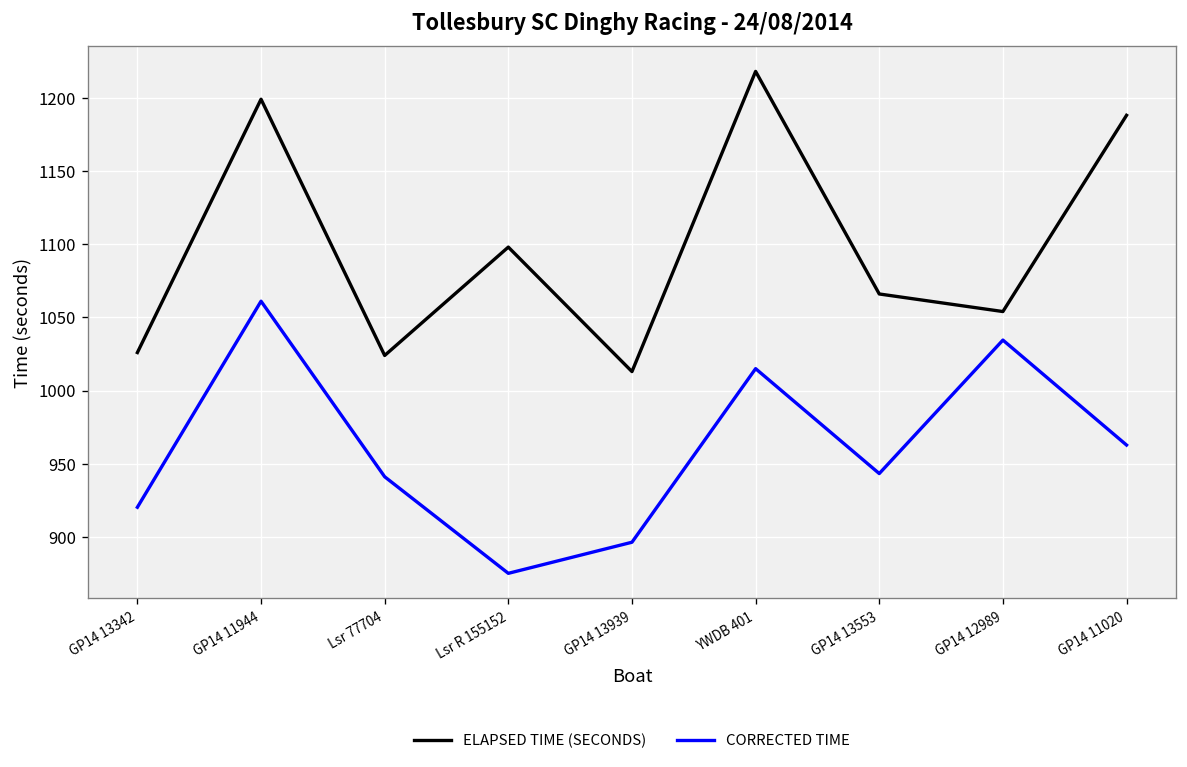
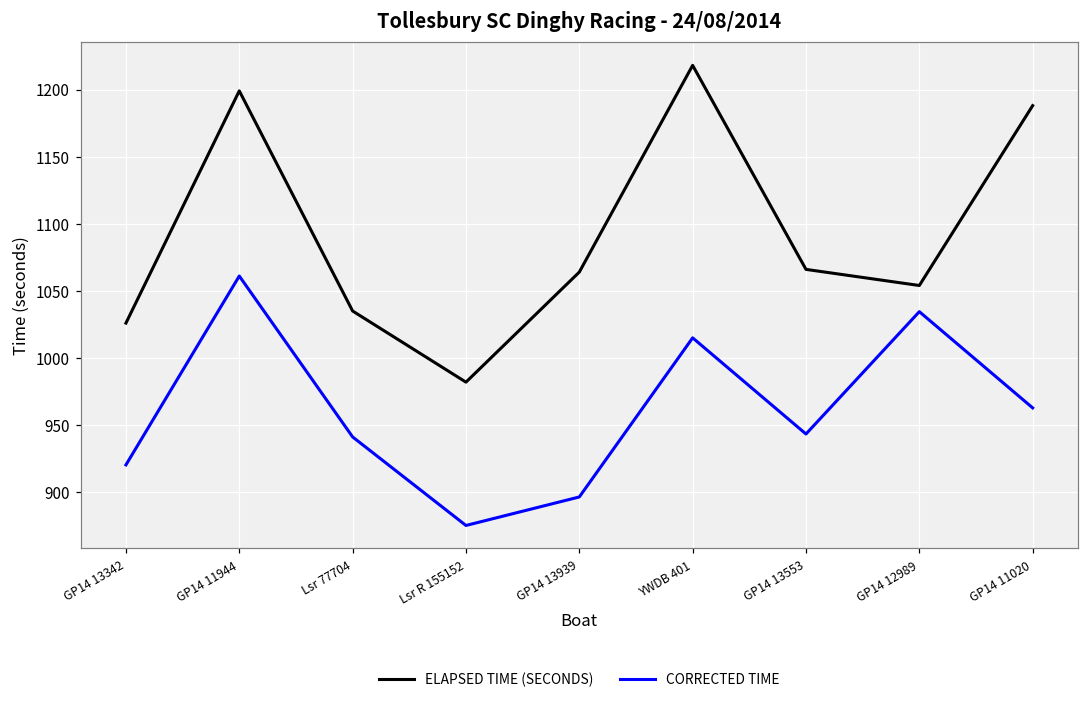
  {
    "ELAPSED TIME (SECONDS)": {
      "GP14 13342": 1026,
      "GP14 11944": 1199,
-     "Lsr 77704": 1024,
-     "Lsr R 155152": 1098,
-     "GP14 13939": 1013,
+     "Lsr 77704": 1035,
+     "Lsr R 155152": 982,
+     "GP14 13939": 1064,
      "YWDB 401": 1218,
      "GP14 13553": 1066,
      "GP14 12989": 1054,
      "GP14 11020": 1188
    },
    "CORRECTED TIME": {
      "GP14 13342": 920,
      "GP14 11944": 1061,
      "Lsr 77704": 941,
      "Lsr R 155152": 875,
      "GP14 13939": 896,
      "YWDB 401": 1015,
      "GP14 13553": 943,
      "GP14 12989": 1035,
      "GP14 11020": 963
    }
  }
